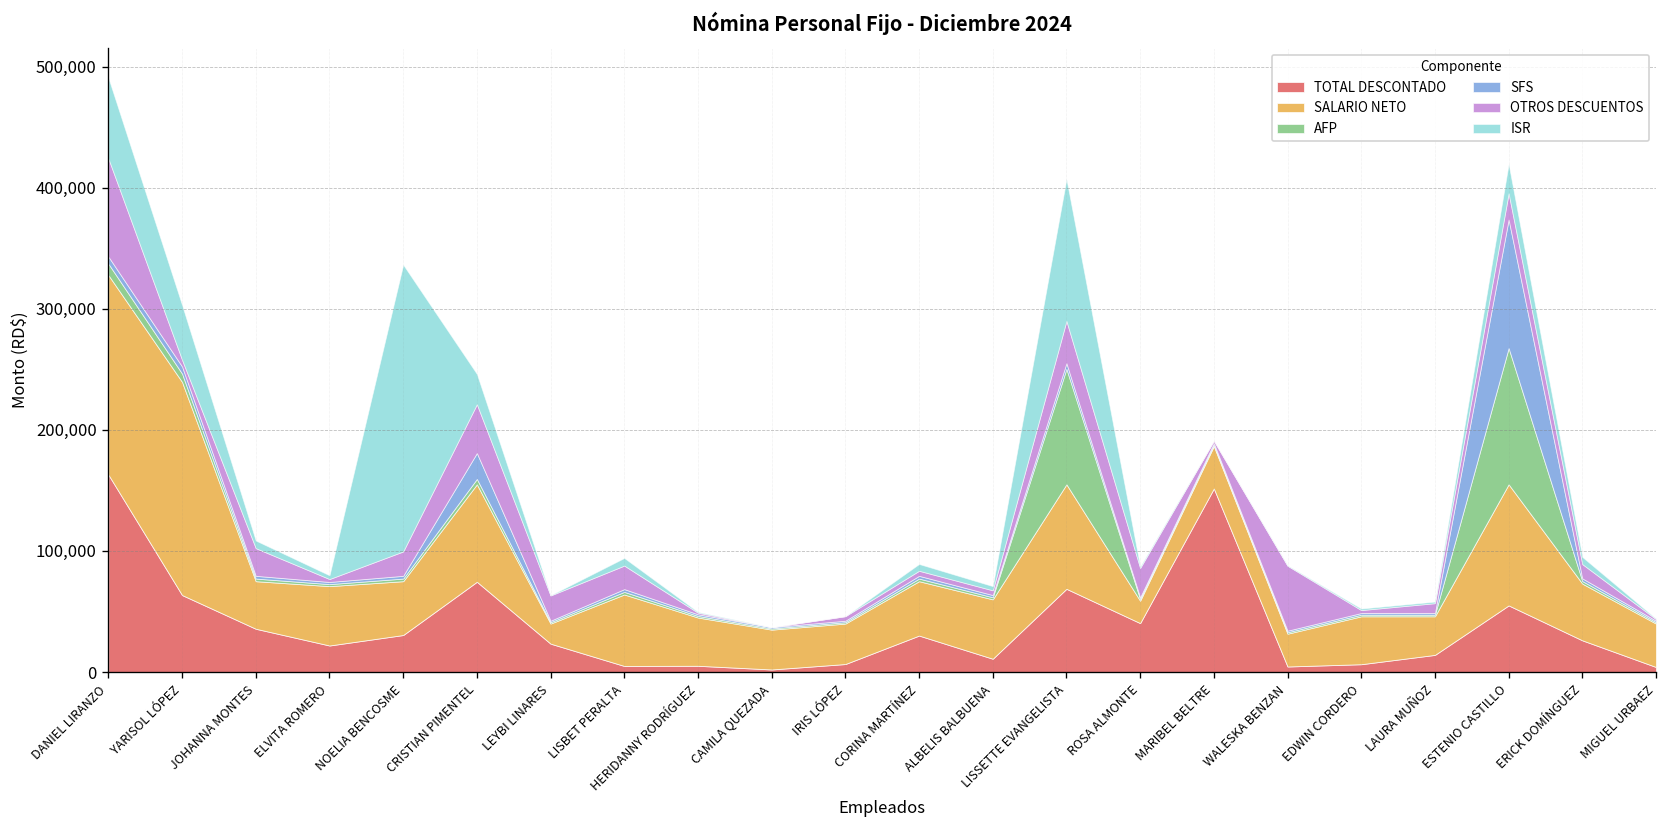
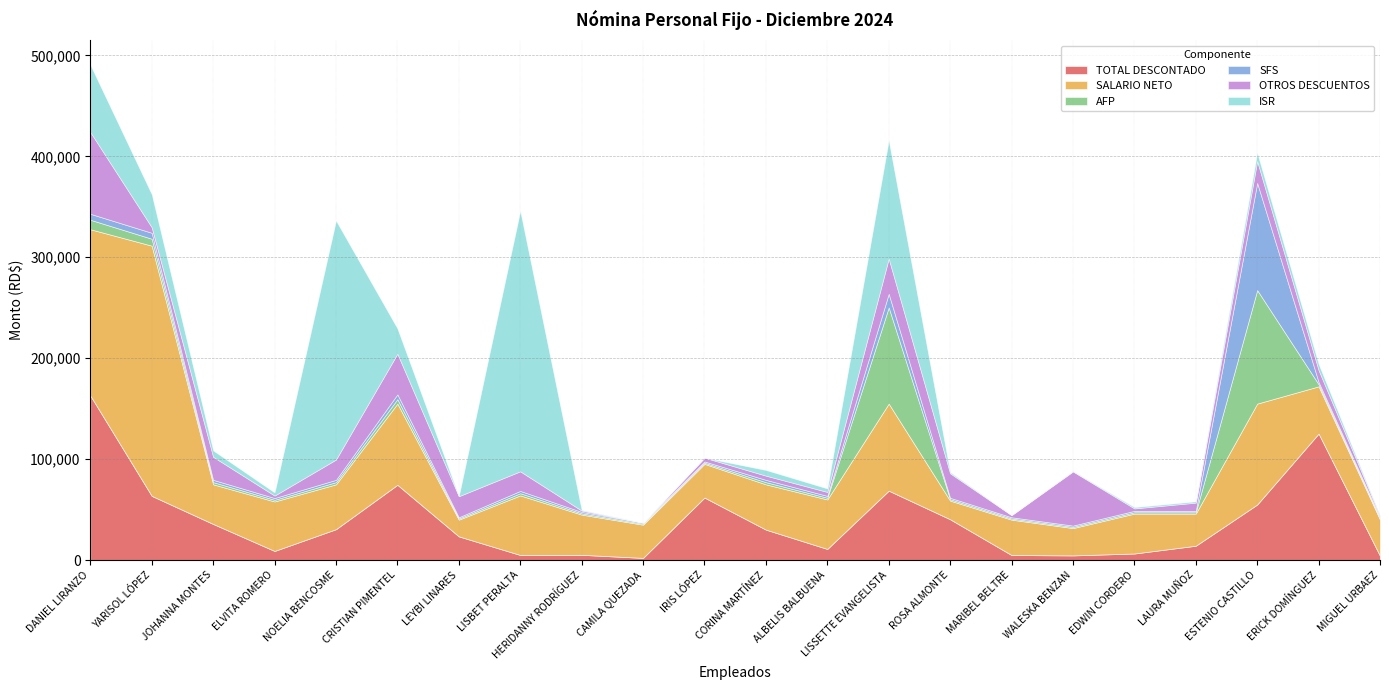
  {
    "TOTAL DESCONTADO": {
      "DANIEL LIRANZO": "163,000",
      "YARISOL LÓPEZ": "64,000",
      "JOHANNA MONTES": "36,000",
-     "ELVITA ROMERO": "22,000",
+     "ELVITA ROMERO": "9,000",
      "NOELIA BENCOSME": "31,000",
      "CRISTIAN PIMENTEL": "75,000",
      "LEYBI LINARES": "23,000",
      "LISBET PERALTA": "5,000",
      "HERIDANNY RODRÍGUEZ": "5,000",
-     "IRIS LÓPEZ": "7,000",
+     "IRIS LÓPEZ": "62,000",
      "CORINA MARTÍNEZ": "30,000",
      "ALBELIS BALBUENA": "11,000",
      "LISSETTE EVANGELISTA": "69,000",
      "ROSA ALMONTE": "40,000",
-     "MARIBEL BELTRE": "152,000",
+     "MARIBEL BELTRE": "5,000",
      "WALESKA BENZAN": "5,000",
      "EDWIN CORDERO": "6,000",
      "LAURA MUÑOZ": "14,000",
      "ESTENIO CASTILLO": "55,000",
-     "ERICK DOMÍNGUEZ": "26,000",
+     "ERICK DOMÍNGUEZ": "125,000",
      "MIGUEL URBAEZ": "4,000"
    },
    "SALARIO NETO": {
      "DANIEL LIRANZO": "165,000",
-     "YARISOL LÓPEZ": "176,000",
+     "YARISOL LÓPEZ": "248,000",
      "CRISTIAN PIMENTEL": "80,000",
      "LISSETTE EVANGELISTA": "86,000",
      "ESTENIO CASTILLO": "100,000"
    },
    "AFP": {
      "DANIEL LIRANZO": "9,000",
      "YARISOL LÓPEZ": "7,000",
      "CRISTIAN PIMENTEL": "4,000",
      "LISSETTE EVANGELISTA": "95,000",
      "ESTENIO CASTILLO": "113,000"
    },
    "SFS": {
      "DANIEL LIRANZO": "6,000",
      "YARISOL LÓPEZ": "6,000",
-     "CRISTIAN PIMENTEL": "21,000",
-     "LISSETTE EVANGELISTA": "5,000",
+     "CRISTIAN PIMENTEL": "5,000",
+     "LISSETTE EVANGELISTA": "13,000",
      "ESTENIO CASTILLO": "106,000"
    },
    "OTROS DESCUENTOS": {
      "DANIEL LIRANZO": "81,000",
      "YARISOL LÓPEZ": "6,000",
      "JOHANNA MONTES": "23,000",
      "NOELIA BENCOSME": "20,000",
      "CRISTIAN PIMENTEL": "40,000",
      "LISBET PERALTA": "19,000",
      "CORINA MARTÍNEZ": "4,000",
      "ALBELIS BALBUENA": "4,000",
      "LISSETTE EVANGELISTA": "35,000",
      "ESTENIO CASTILLO": "22,000",
      "ERICK DOMÍNGUEZ": "12,000"
    },
    "ISR": {
      "DANIEL LIRANZO": "67,000",
-     "YARISOL LÓPEZ": "45,000",
+     "YARISOL LÓPEZ": "33,000",
      "JOHANNA MONTES": "6,000",
      "ELVITA ROMERO": "3,000",
      "NOELIA BENCOSME": "237,000",
      "CRISTIAN PIMENTEL": "25,000",
-     "LISBET PERALTA": "6,000",
+     "LISBET PERALTA": "258,000",
      "CORINA MARTÍNEZ": "6,000",
      "ALBELIS BALBUENA": "3,000",
      "LISSETTE EVANGELISTA": "117,000",
-     "ESTENIO CASTILLO": "24,000",
+     "ESTENIO CASTILLO": "8,000",
      "ERICK DOMÍNGUEZ": "6,000"
    }
  }
